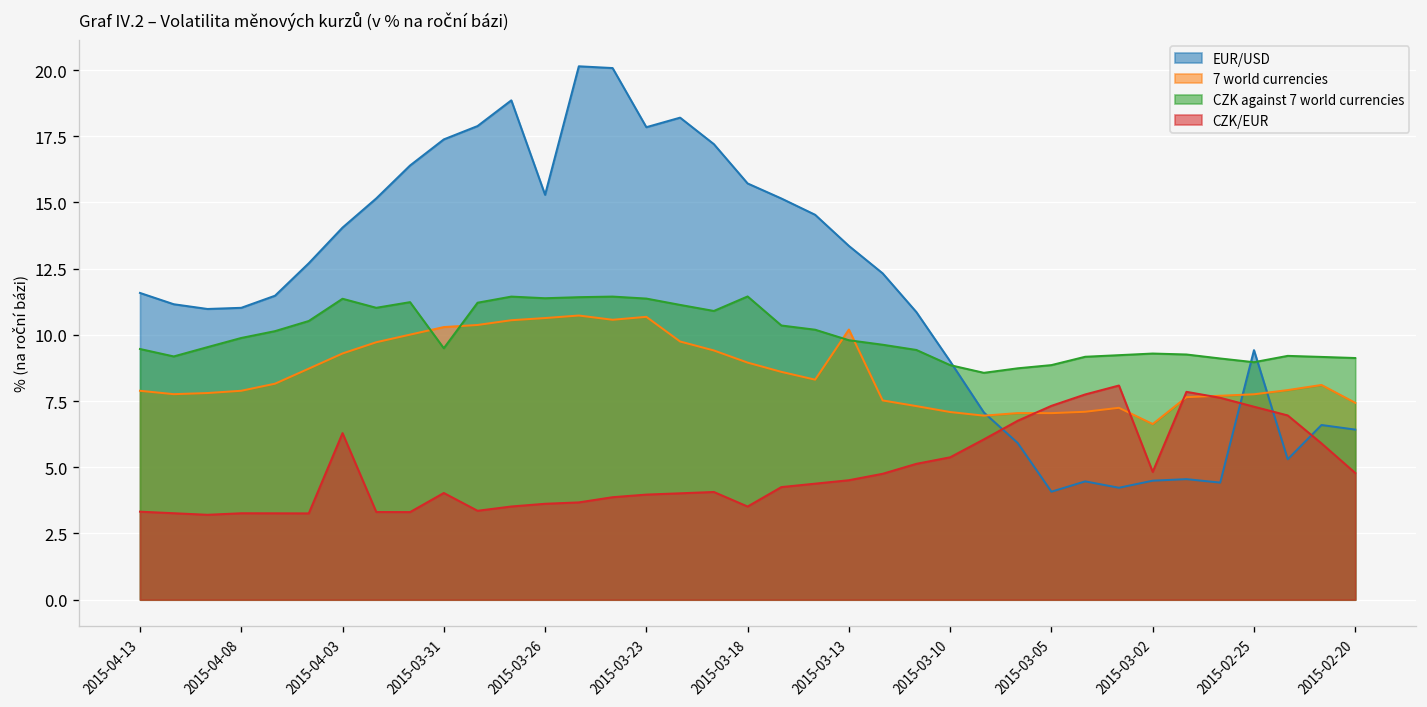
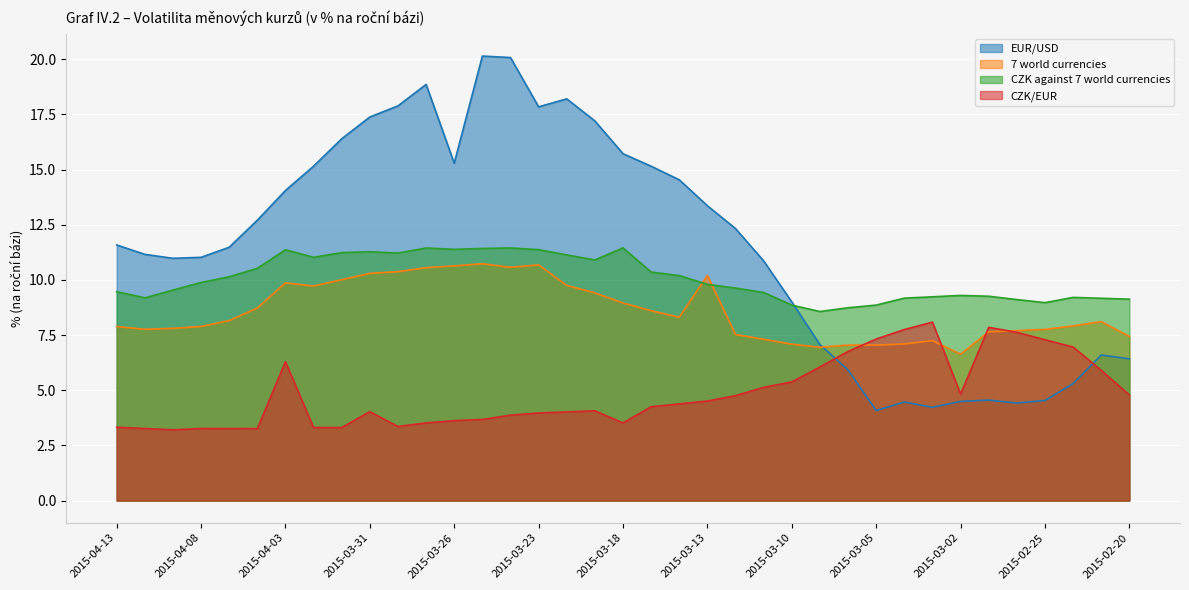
  {
    "EUR/USD": {
      "2015-04-13": 11.6,
      "2015-04-08": 11.0,
      "2015-04-03": 14.1,
      "2015-03-31": 17.4,
      "2015-03-26": 15.3,
      "2015-03-23": 17.8,
      "2015-03-18": 15.7,
      "2015-03-13": 13.4,
      "2015-03-10": 9.0,
      "2015-03-05": 4.1,
      "2015-03-02": 4.5,
-     "2015-02-25": 9.4,
+     "2015-02-25": 4.5,
      "2015-02-20": 6.4
    },
    "7 world currencies": {
      "2015-04-13": 7.9,
      "2015-04-08": 7.9,
-     "2015-04-03": 9.3,
+     "2015-04-03": 9.9,
      "2015-03-31": 10.3,
      "2015-03-26": 10.6,
      "2015-03-23": 10.7,
      "2015-03-18": 9.0,
      "2015-03-13": 10.2,
      "2015-03-10": 7.1,
      "2015-03-05": 7.0,
      "2015-03-02": 6.6,
      "2015-02-25": 7.8,
      "2015-02-20": 7.4
    },
    "CZK against 7 world currencies": {
      "2015-04-13": 9.5,
      "2015-04-08": 9.9,
      "2015-04-03": 11.4,
-     "2015-03-31": 9.5,
+     "2015-03-31": 11.3,
      "2015-03-26": 11.4,
      "2015-03-23": 11.4,
      "2015-03-18": 11.5,
      "2015-03-13": 9.8,
      "2015-03-10": 8.9,
      "2015-03-05": 8.9,
      "2015-03-02": 9.3,
      "2015-02-25": 9.0,
      "2015-02-20": 9.1
    },
    "CZK/EUR": {
      "2015-04-13": 3.3,
      "2015-04-08": 3.3,
      "2015-04-03": 6.3,
      "2015-03-31": 4.0,
      "2015-03-26": 3.6,
      "2015-03-23": 4.0,
      "2015-03-18": 3.5,
      "2015-03-13": 4.5,
      "2015-03-10": 5.4,
      "2015-03-05": 7.3,
      "2015-03-02": 4.8,
      "2015-02-25": 7.3,
      "2015-02-20": 4.8
    }
  }
